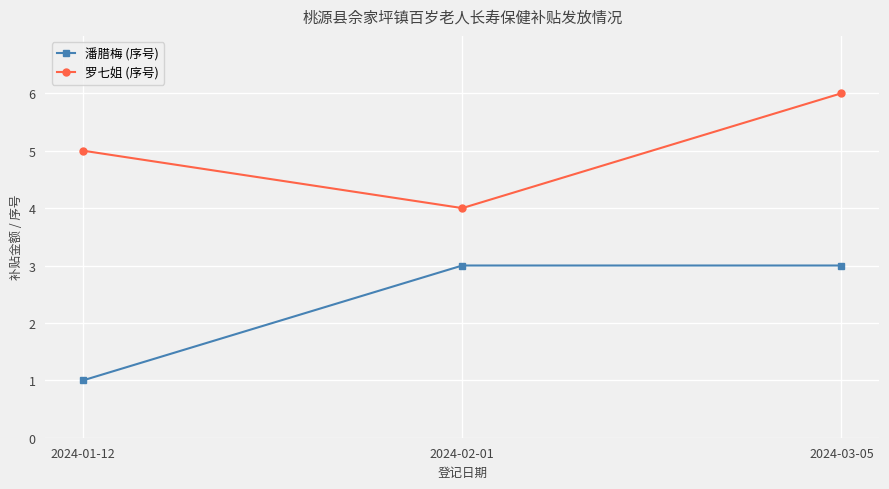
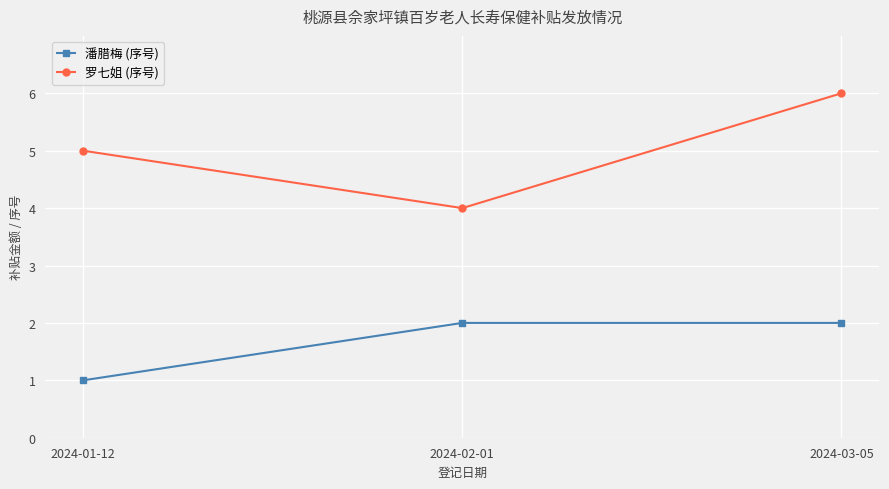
  {
    "潘腊梅 (序号)": {
      "2024-01-12": 1,
-     "2024-02-01": 3,
-     "2024-03-05": 3
+     "2024-02-01": 2,
+     "2024-03-05": 2
    },
    "罗七姐 (序号)": {
      "2024-01-12": 5,
      "2024-02-01": 4,
      "2024-03-05": 6
    }
  }
